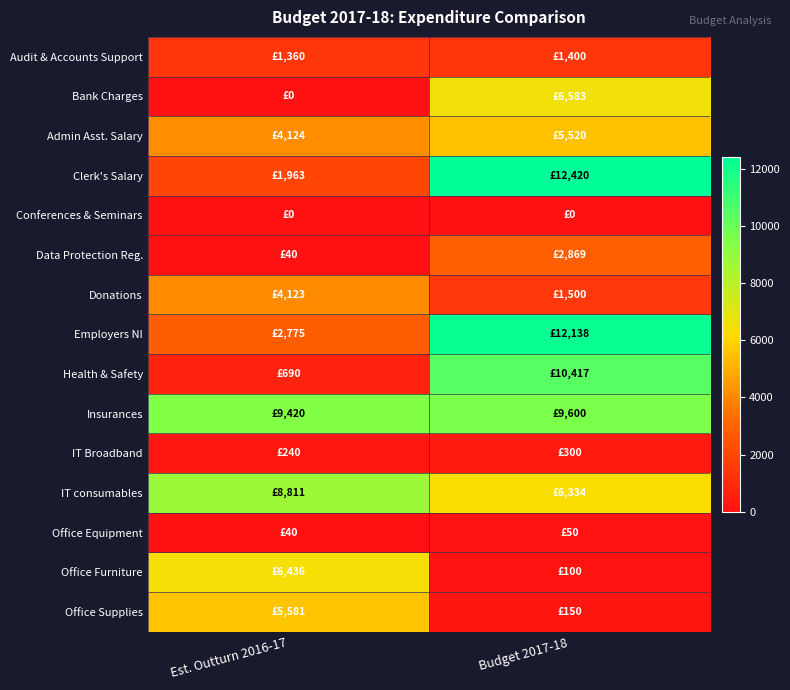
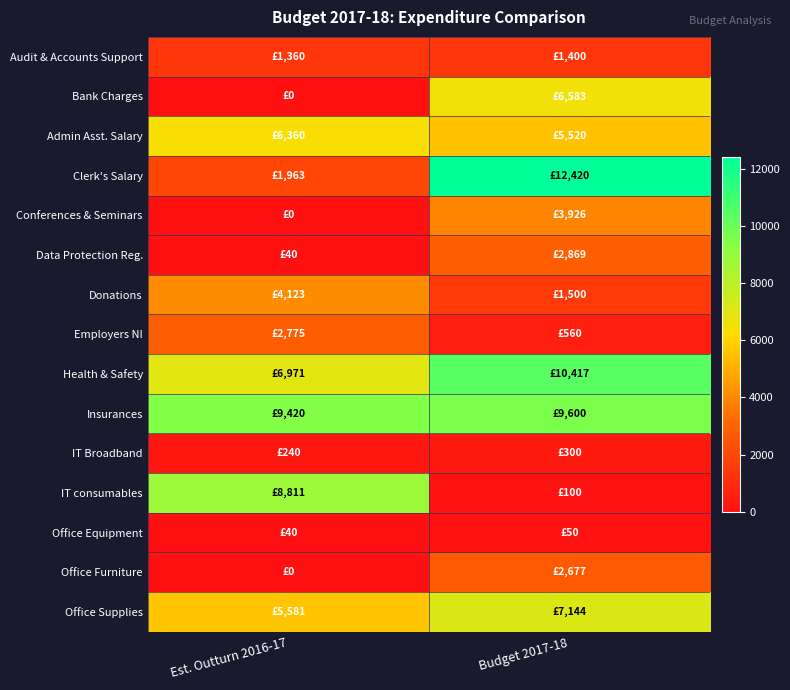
  {
    "Audit & Accounts Support": {
      "Est. Outturn 2016-17": "£1,360",
      "Budget 2017-18": "£1,400"
    },
    "Bank Charges": {
      "Est. Outturn 2016-17": "£0",
      "Budget 2017-18": "£6,583"
    },
    "Admin Asst. Salary": {
-     "Est. Outturn 2016-17": "£4,124",
+     "Est. Outturn 2016-17": "£6,360",
      "Budget 2017-18": "£5,520"
    },
    "Clerk's Salary": {
      "Est. Outturn 2016-17": "£1,963",
      "Budget 2017-18": "£12,420"
    },
    "Conferences & Seminars": {
      "Est. Outturn 2016-17": "£0",
-     "Budget 2017-18": "£0"
+     "Budget 2017-18": "£3,926"
    },
    "Data Protection Reg.": {
      "Est. Outturn 2016-17": "£40",
      "Budget 2017-18": "£2,869"
    },
    "Donations": {
      "Est. Outturn 2016-17": "£4,123",
      "Budget 2017-18": "£1,500"
    },
    "Employers NI": {
      "Est. Outturn 2016-17": "£2,775",
-     "Budget 2017-18": "£12,138"
+     "Budget 2017-18": "£560"
    },
    "Health & Safety": {
-     "Est. Outturn 2016-17": "£690",
+     "Est. Outturn 2016-17": "£6,971",
      "Budget 2017-18": "£10,417"
    },
    "Insurances": {
      "Est. Outturn 2016-17": "£9,420",
      "Budget 2017-18": "£9,600"
    },
    "IT Broadband": {
      "Est. Outturn 2016-17": "£240",
      "Budget 2017-18": "£300"
    },
    "IT consumables": {
      "Est. Outturn 2016-17": "£8,811",
-     "Budget 2017-18": "£6,334"
+     "Budget 2017-18": "£100"
    },
    "Office Equipment": {
      "Est. Outturn 2016-17": "£40",
      "Budget 2017-18": "£50"
    },
    "Office Furniture": {
-     "Est. Outturn 2016-17": "£6,436",
-     "Budget 2017-18": "£100"
+     "Est. Outturn 2016-17": "£0",
+     "Budget 2017-18": "£2,677"
    },
    "Office Supplies": {
      "Est. Outturn 2016-17": "£5,581",
-     "Budget 2017-18": "£150"
+     "Budget 2017-18": "£7,144"
    }
  }
